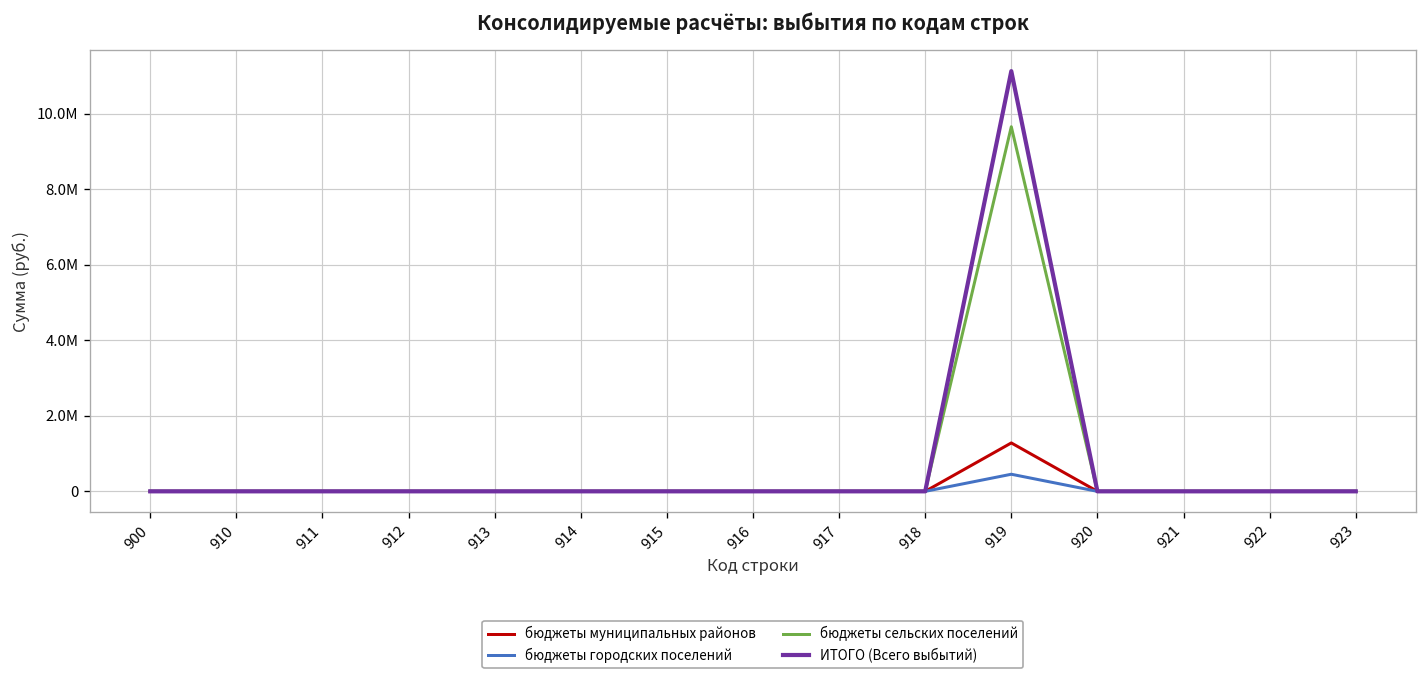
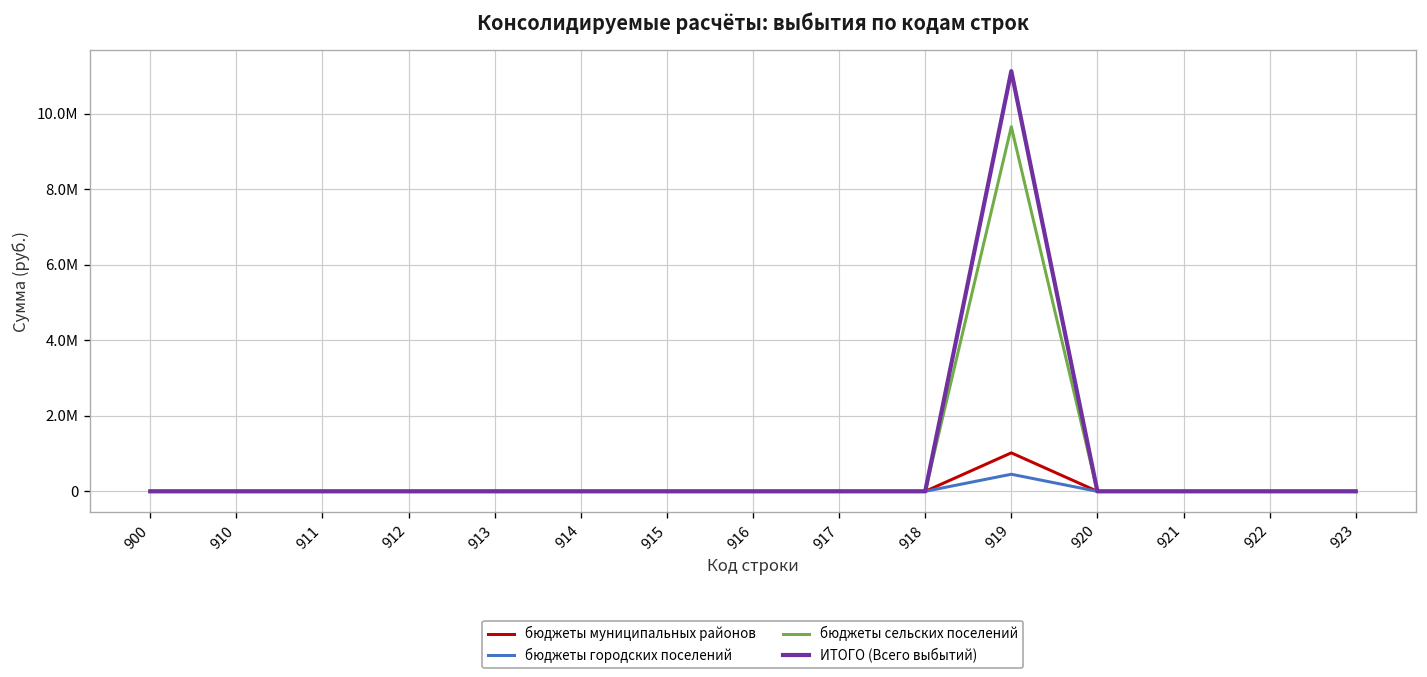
  {
    "бюджеты муниципальных районов": {
-     "919": 1300000
+     "919": 1000000
    },
    "бюджеты городских поселений": {
      "919": 500000
    },
    "бюджеты сельских поселений": {
      "919": 9600000
    },
    "ИТОГО (Всего выбытий)": {
      "919": 11100000
    }
  }
